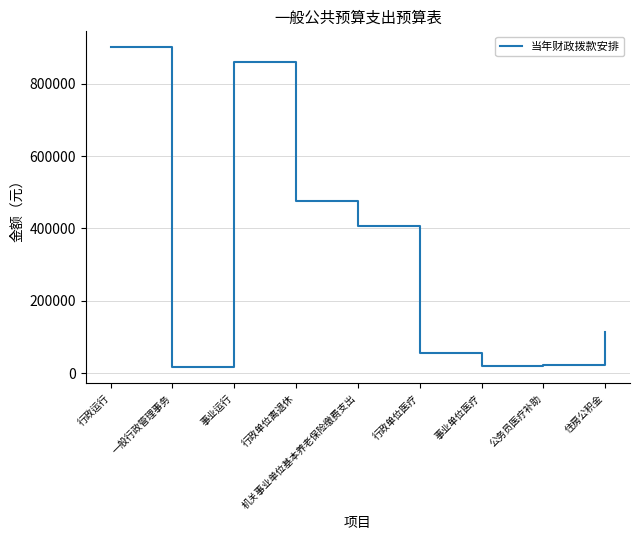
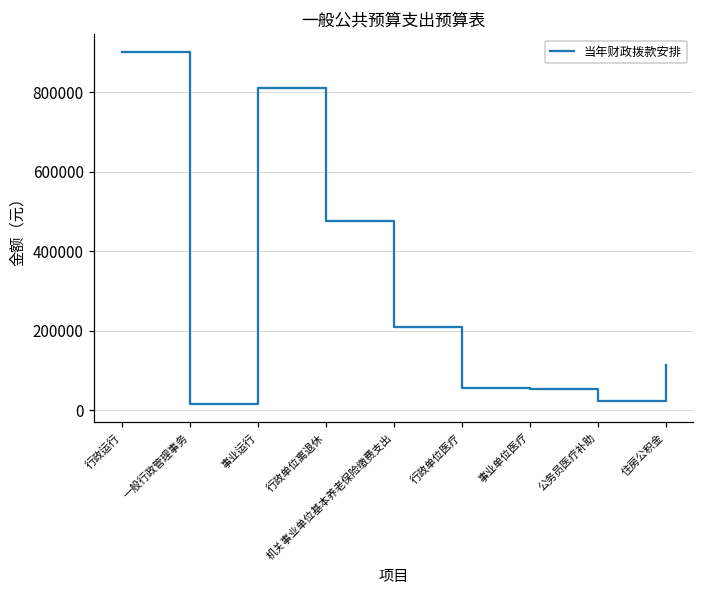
  {
    "行政运行": 900000,
    "一般行政管理事务": 20000,
-   "事业运行": 860000,
+   "事业运行": 810000,
    "行政单位离退休": 470000,
-   "机关事业单位基本养老保险缴费支出": 410000,
+   "机关事业单位基本养老保险缴费支出": 210000,
    "行政单位医疗": 60000,
-   "事业单位医疗": 20000,
+   "事业单位医疗": 50000,
    "公务员医疗补助": 20000,
    "住房公积金": 110000
  }
